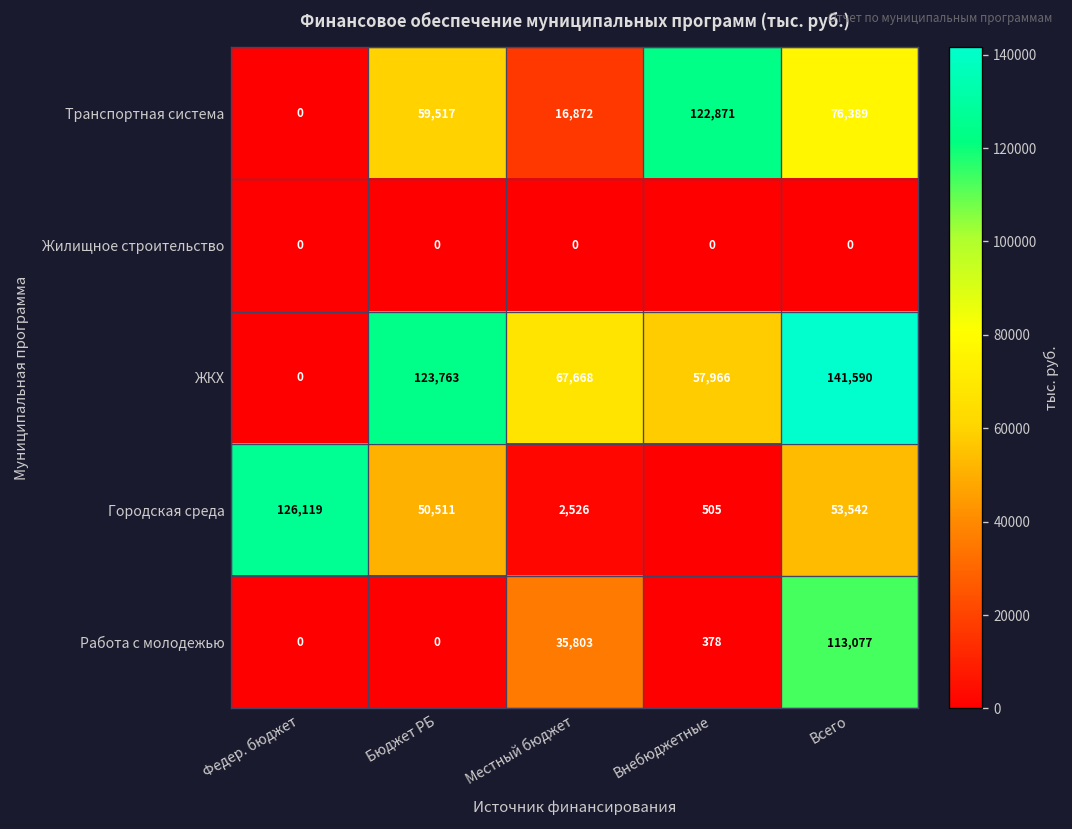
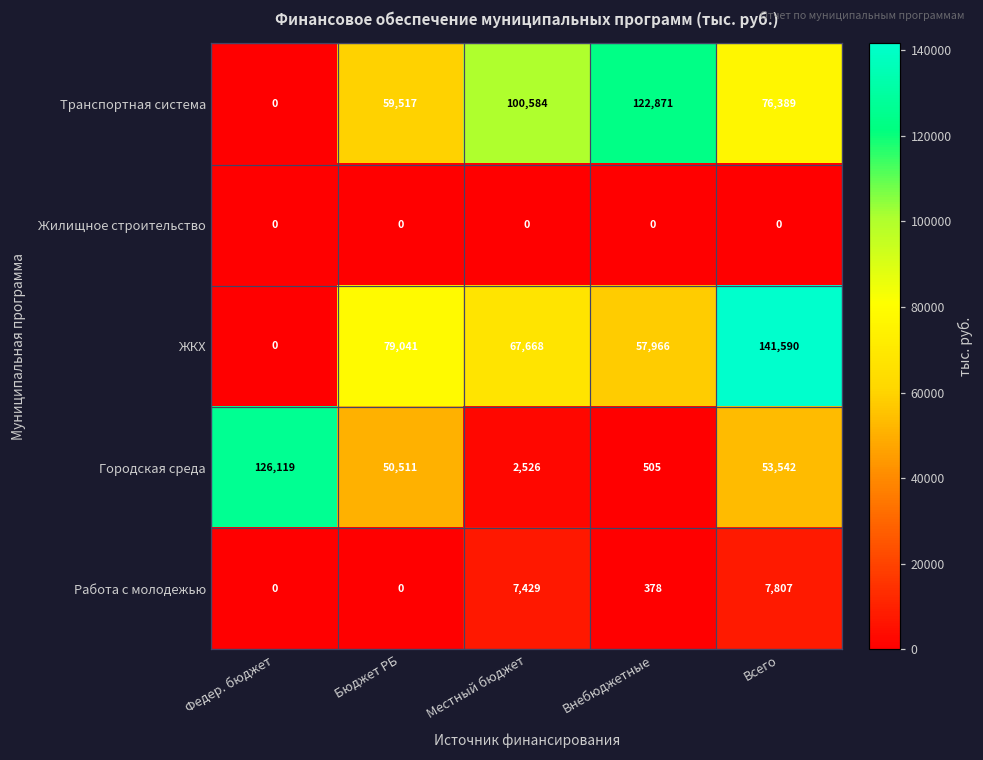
  {
    "Транспортная система": {
      "Федер. бюджет": "0",
      "Бюджет РБ": "59,517",
-     "Местный бюджет": "16,872",
+     "Местный бюджет": "100,584",
      "Внебюджетные": "122,871",
      "Всего": "76,389"
    },
    "Жилищное строительство": {
      "Федер. бюджет": "0",
      "Бюджет РБ": "0",
      "Местный бюджет": "0",
      "Внебюджетные": "0",
      "Всего": "0"
    },
    "ЖКХ": {
      "Федер. бюджет": "0",
-     "Бюджет РБ": "123,763",
+     "Бюджет РБ": "79,041",
      "Местный бюджет": "67,668",
      "Внебюджетные": "57,966",
      "Всего": "141,590"
    },
    "Городская среда": {
      "Федер. бюджет": "126,119",
      "Бюджет РБ": "50,511",
      "Местный бюджет": "2,526",
      "Внебюджетные": "505",
      "Всего": "53,542"
    },
    "Работа с молодежью": {
      "Федер. бюджет": "0",
      "Бюджет РБ": "0",
-     "Местный бюджет": "35,803",
+     "Местный бюджет": "7,429",
      "Внебюджетные": "378",
-     "Всего": "113,077"
+     "Всего": "7,807"
    }
  }
